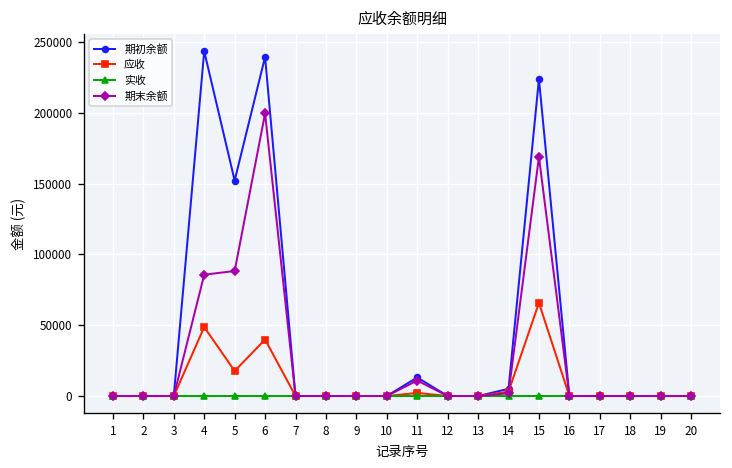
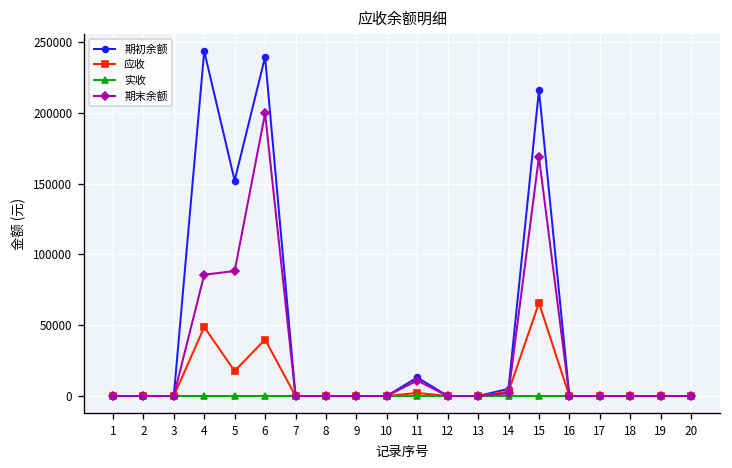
  {
    "期初余额": {
      "4": 244000,
      "5": 152000,
      "6": 240000,
-     "15": 224000
+     "15": 216000
    },
    "应收": {
      "4": 49000,
      "5": 18000,
      "6": 40000,
      "11": 2000,
      "15": 66000
    },
    "实收": {
      "4": 0,
      "5": 0,
      "6": 0,
      "11": 0,
      "15": 0
    },
    "期末余额": {
      "4": 86000,
      "5": 88000,
      "6": 200000,
      "15": 169000
    }
  }
